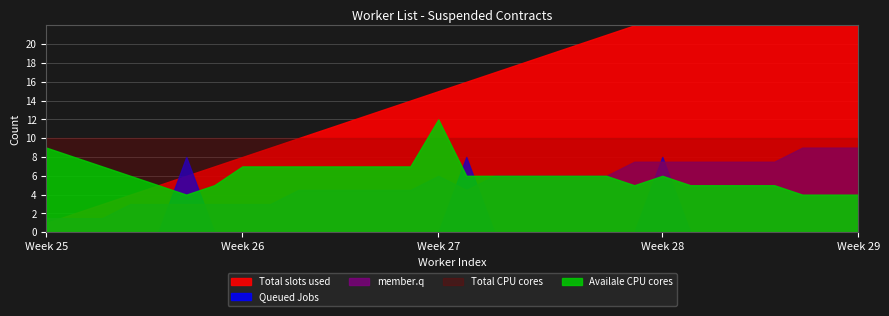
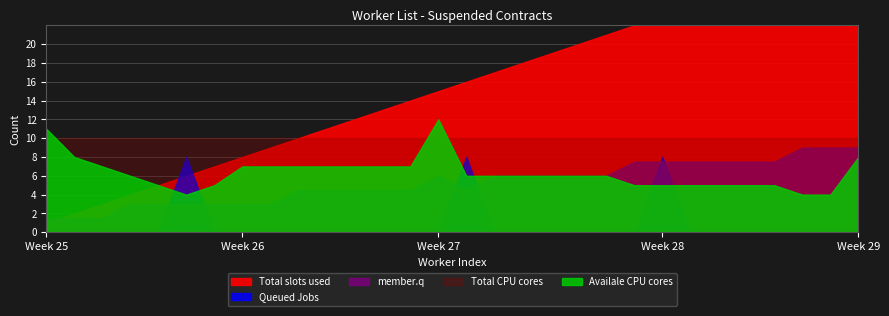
  {
    "Total slots used": {
      "Week 25": 1,
      "Week 26": 8,
      "Week 27": 15
    },
    "Queued Jobs": {
      "Week 25": 0,
      "Week 26": 0,
      "Week 27": 0,
      "Week 28": 8,
      "Week 29": 0
    },
    "member.q": {
      "Week 25": 2,
      "Week 26": 3,
      "Week 27": 6,
      "Week 28": 8,
      "Week 29": 9
    },
    "Total CPU cores": {
      "Week 25": 10,
      "Week 26": 10,
      "Week 27": 10,
      "Week 28": 10,
      "Week 29": 10
    },
    "Availale CPU cores": {
-     "Week 25": 9,
+     "Week 25": 11,
      "Week 26": 7,
      "Week 27": 12,
-     "Week 28": 6,
-     "Week 29": 4
+     "Week 28": 5,
+     "Week 29": 8
    }
  }
